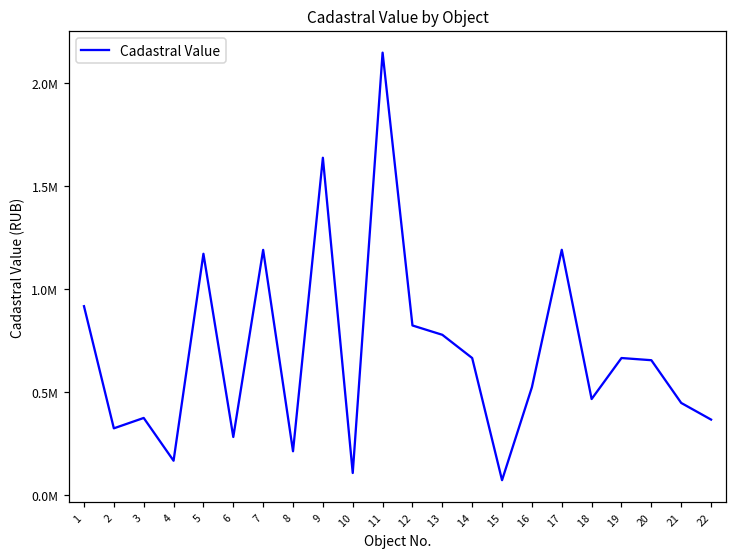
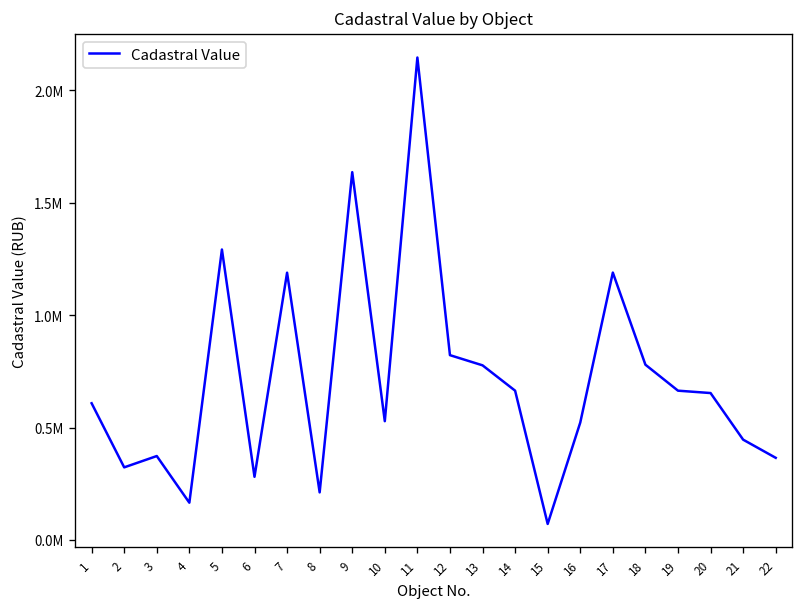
  {
-   "1": 920000,
+   "1": 610000,
    "2": 320000,
    "3": 370000,
    "4": 170000,
-   "5": 1170000,
+   "5": 1290000,
    "6": 280000,
    "7": 1190000,
    "8": 210000,
    "9": 1640000,
-   "10": 110000,
+   "10": 530000,
    "11": 2150000,
    "12": 820000,
    "13": 780000,
    "14": 660000,
    "15": 70000,
    "16": 520000,
    "17": 1190000,
-   "18": 470000,
+   "18": 780000,
    "19": 660000,
    "20": 650000,
    "21": 450000,
    "22": 370000
  }
